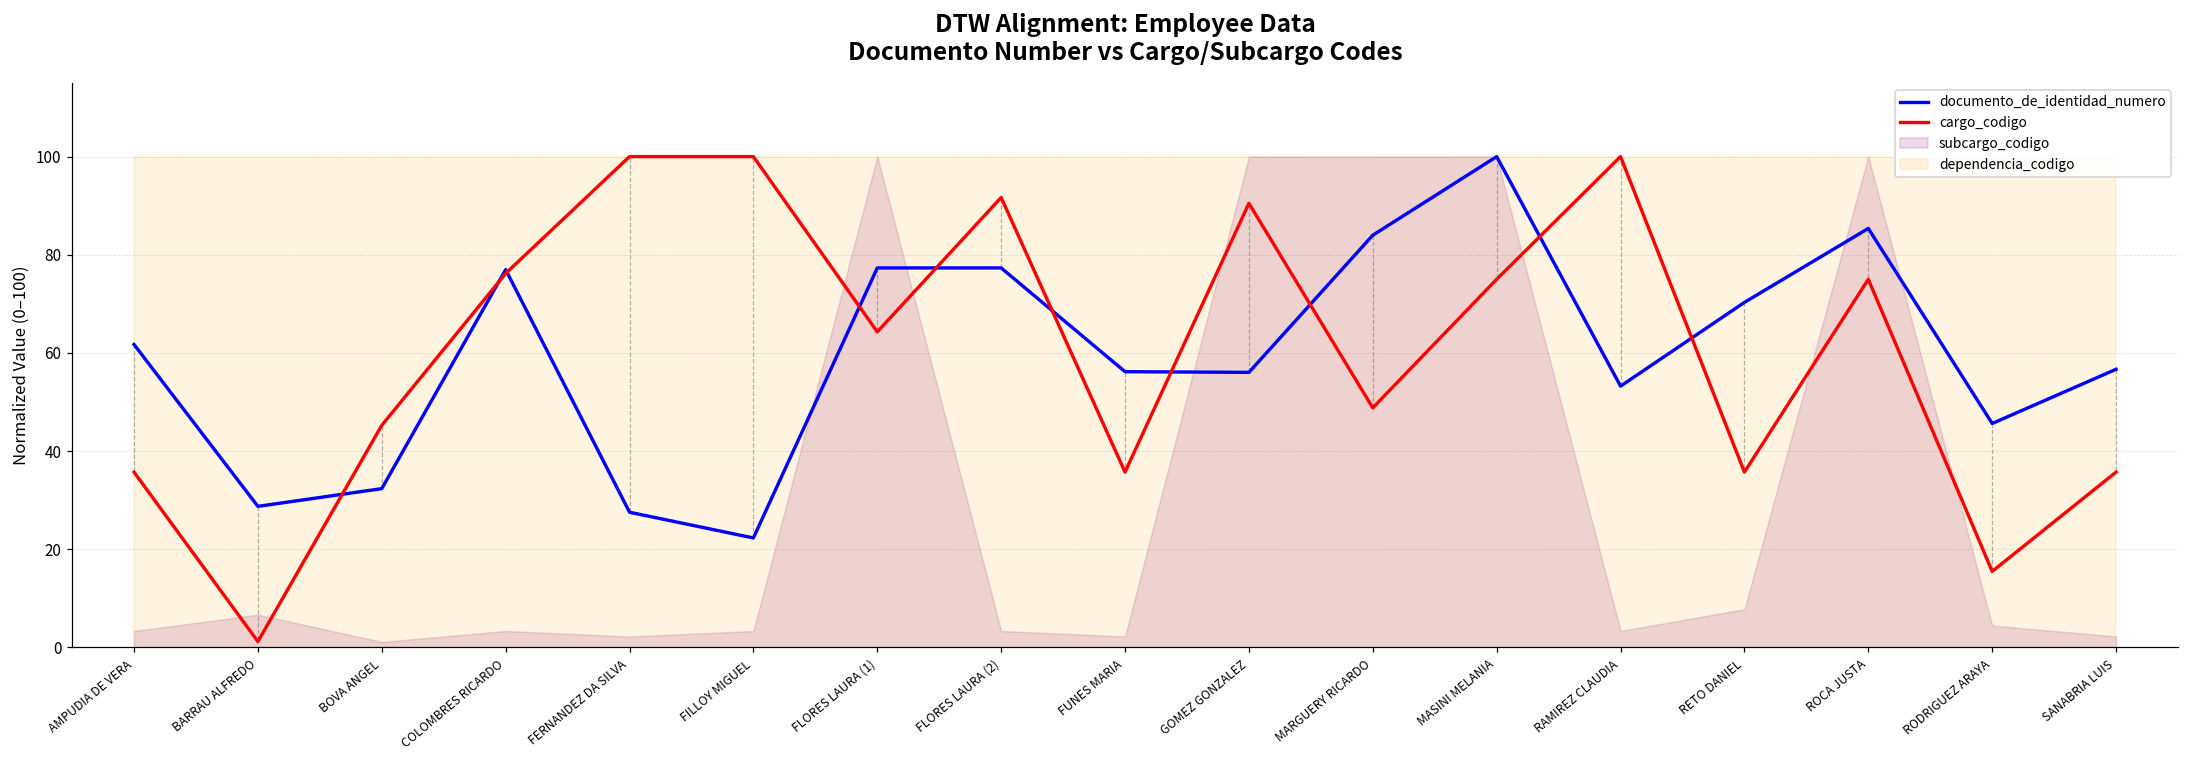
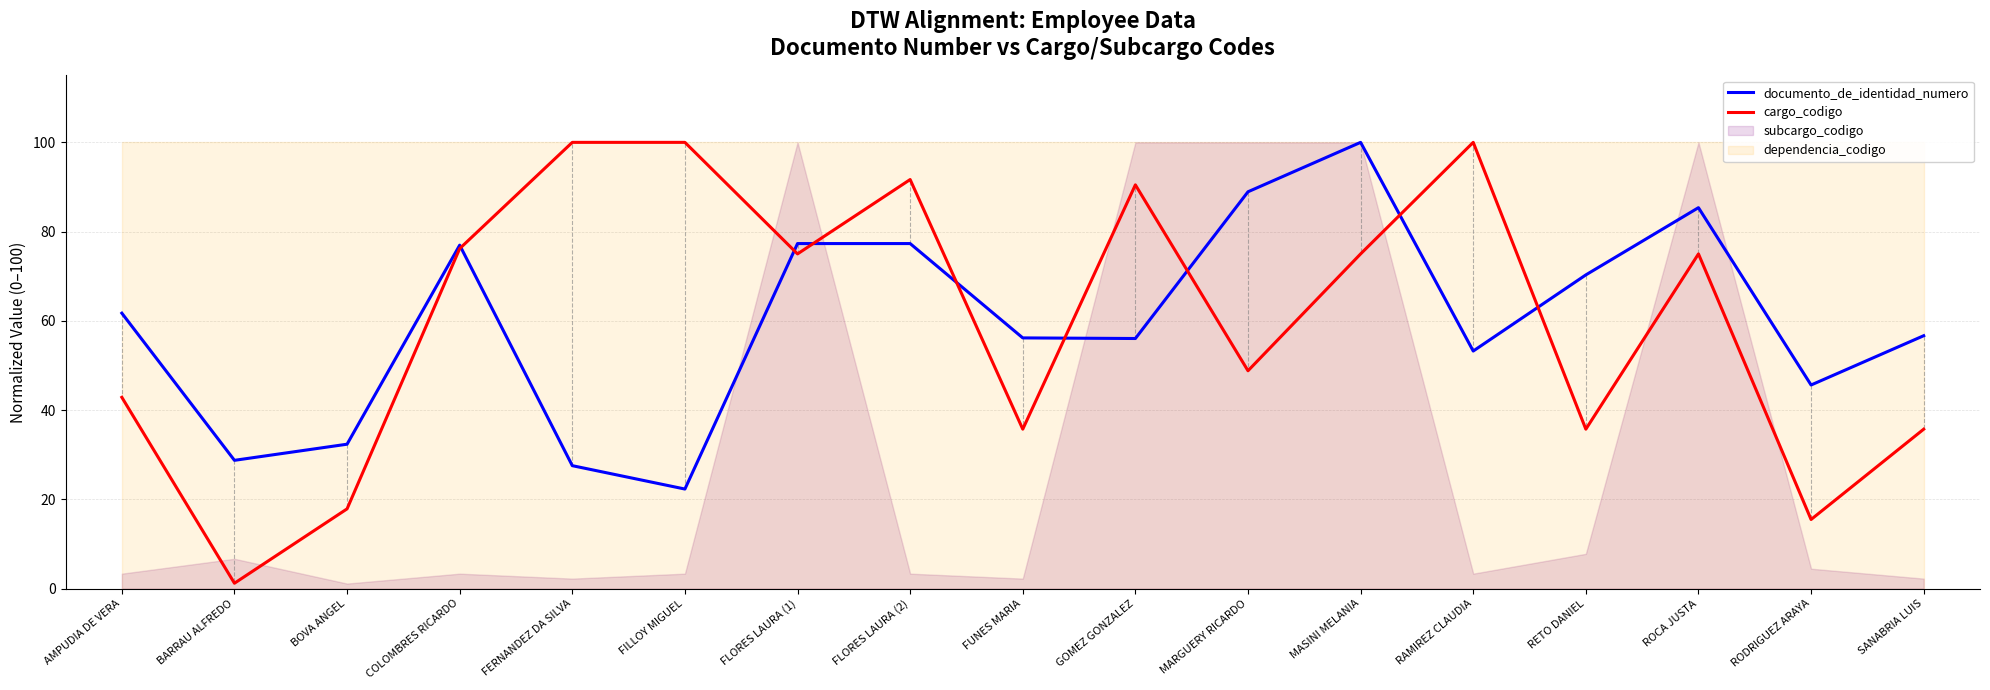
  {
    "documento_de_identidad_numero": {
-     "MARGUERY RICARDO": 84
+     "MARGUERY RICARDO": 89
    },
    "cargo_codigo": {
-     "AMPUDIA DE VERA": 36,
-     "BOVA ANGEL": 45,
-     "FLORES LAURA (1)": 64
+     "AMPUDIA DE VERA": 43,
+     "BOVA ANGEL": 18,
+     "FLORES LAURA (1)": 75
    }
  }
